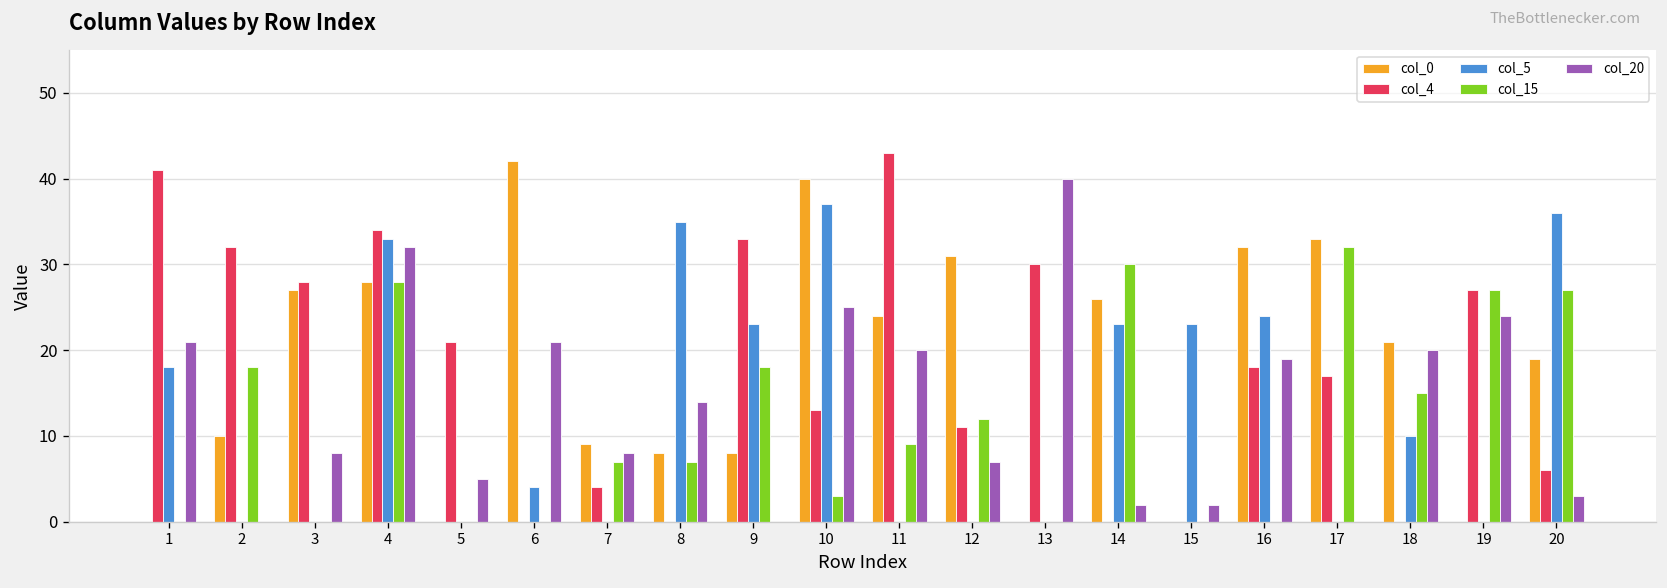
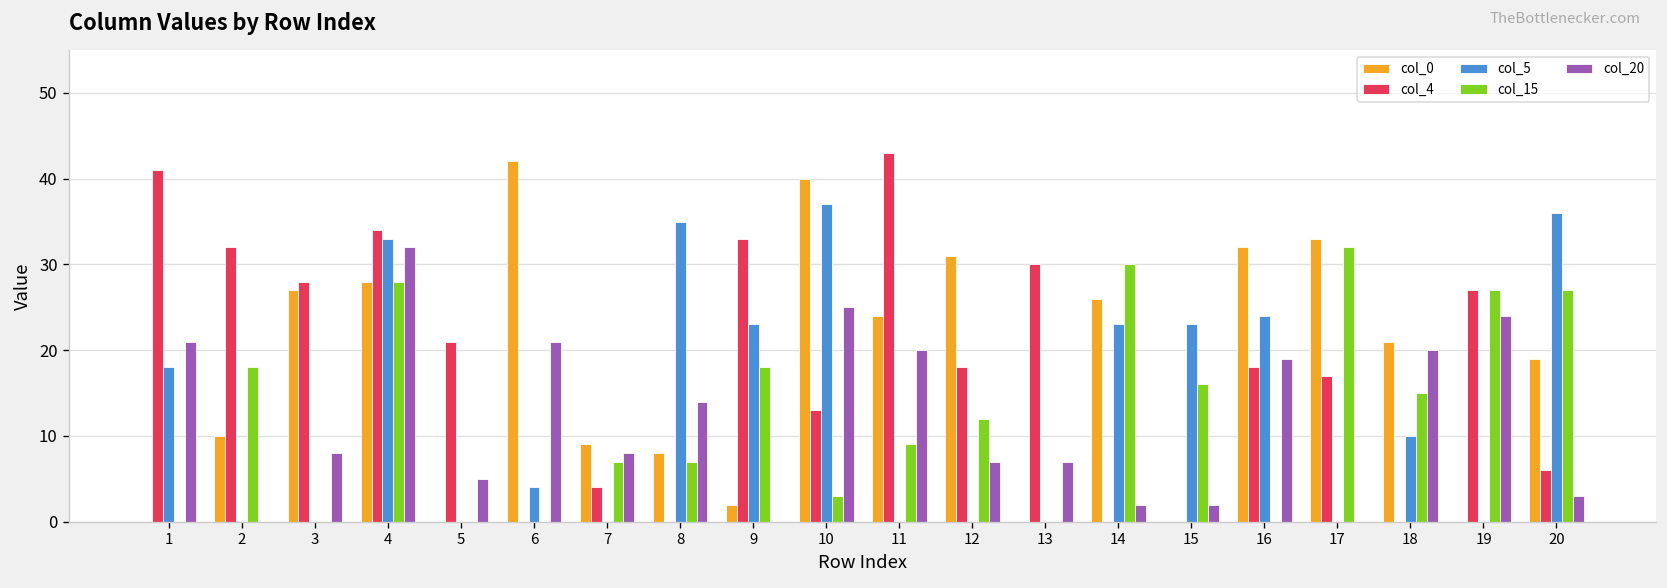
  {
    "col_0": {
      "1": 0,
      "2": 10,
      "3": 27,
      "4": 28,
      "5": 0,
      "6": 42,
      "7": 9,
      "8": 8,
-     "9": 8,
+     "9": 2,
      "10": 40,
      "11": 24,
      "12": 31,
      "13": 0,
      "14": 26,
      "15": 0,
      "16": 32,
      "17": 33,
      "18": 21,
      "19": 0,
      "20": 19
    },
    "col_4": {
      "1": 41,
      "2": 32,
      "3": 28,
      "4": 34,
      "5": 21,
      "6": 0,
      "7": 4,
      "8": 0,
      "9": 33,
      "10": 13,
      "11": 43,
-     "12": 11,
+     "12": 18,
      "13": 30,
      "14": 0,
      "15": 0,
      "16": 18,
      "17": 17,
      "18": 0,
      "19": 27,
      "20": 6
    },
    "col_5": {
      "1": 18,
      "2": 0,
      "3": 0,
      "4": 33,
      "5": 0,
      "6": 4,
      "7": 0,
      "8": 35,
      "9": 23,
      "10": 37,
      "11": 0,
      "12": 0,
      "13": 0,
      "14": 23,
      "15": 23,
      "16": 24,
      "17": 0,
      "18": 10,
      "19": 0,
      "20": 36
    },
    "col_15": {
      "1": 0,
      "2": 18,
      "3": 0,
      "4": 28,
      "5": 0,
      "6": 0,
      "7": 7,
      "8": 7,
      "9": 18,
      "10": 3,
      "11": 9,
      "12": 12,
      "13": 0,
      "14": 30,
-     "15": 0,
+     "15": 16,
      "16": 0,
      "17": 32,
      "18": 15,
      "19": 27,
      "20": 27
    },
    "col_20": {
      "1": 21,
      "2": 0,
      "3": 8,
      "4": 32,
      "5": 5,
      "6": 21,
      "7": 8,
      "8": 14,
      "9": 0,
      "10": 25,
      "11": 20,
      "12": 7,
-     "13": 40,
+     "13": 7,
      "14": 2,
      "15": 2,
      "16": 19,
      "17": 0,
      "18": 20,
      "19": 24,
      "20": 3
    }
  }
